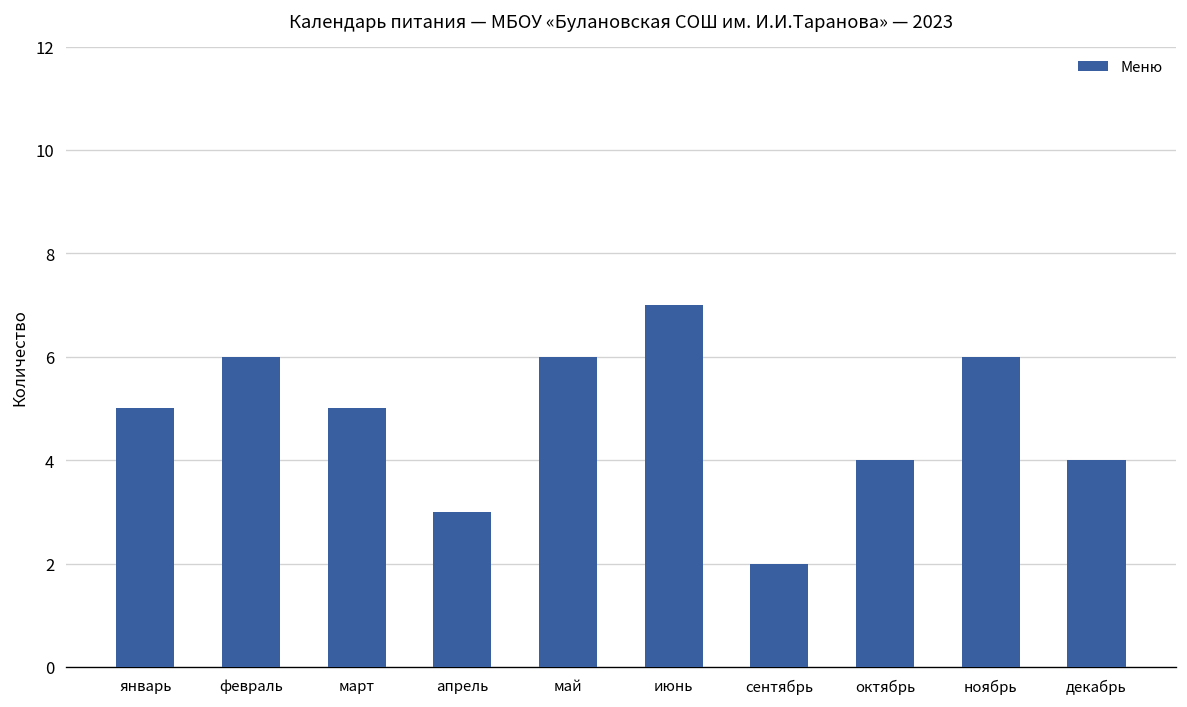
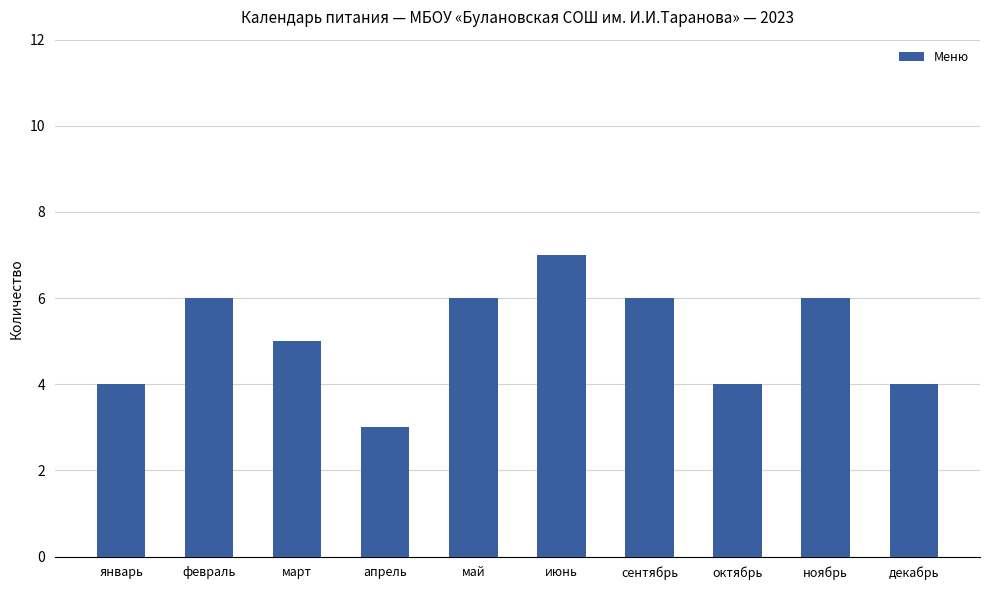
  {
-   "январь": 5,
+   "январь": 4,
    "февраль": 6,
    "март": 5,
    "апрель": 3,
    "май": 6,
    "июнь": 7,
-   "сентябрь": 2,
+   "сентябрь": 6,
    "октябрь": 4,
    "ноябрь": 6,
    "декабрь": 4
  }
